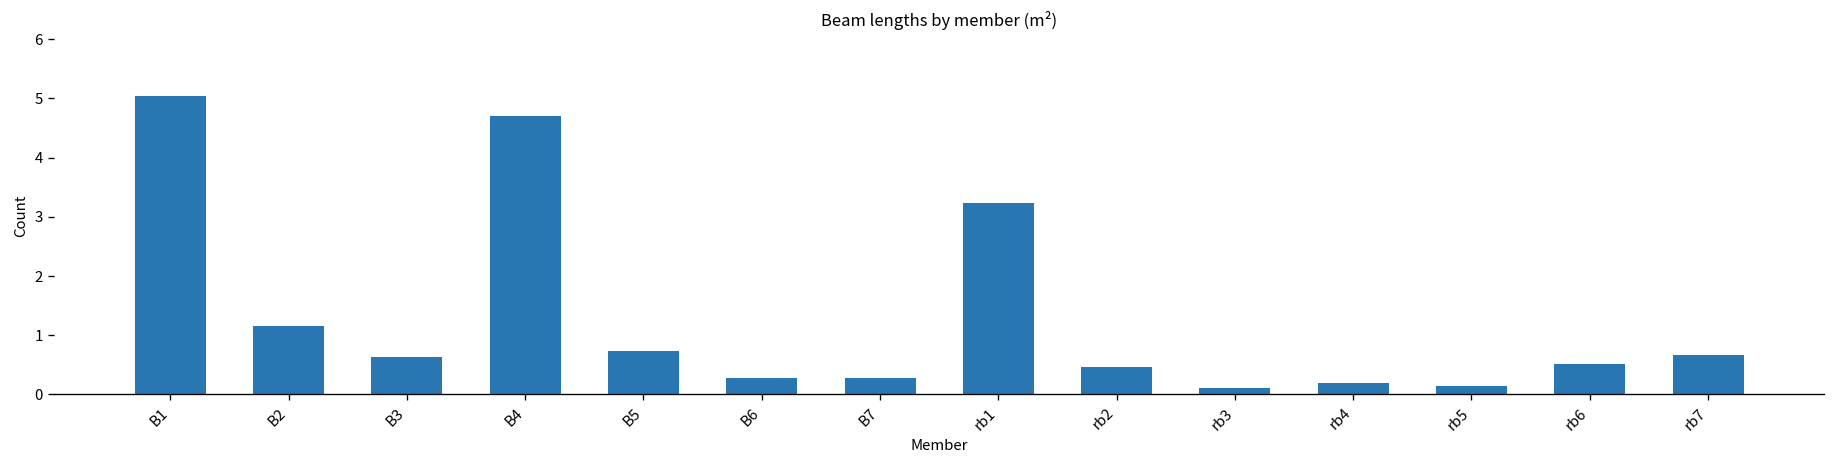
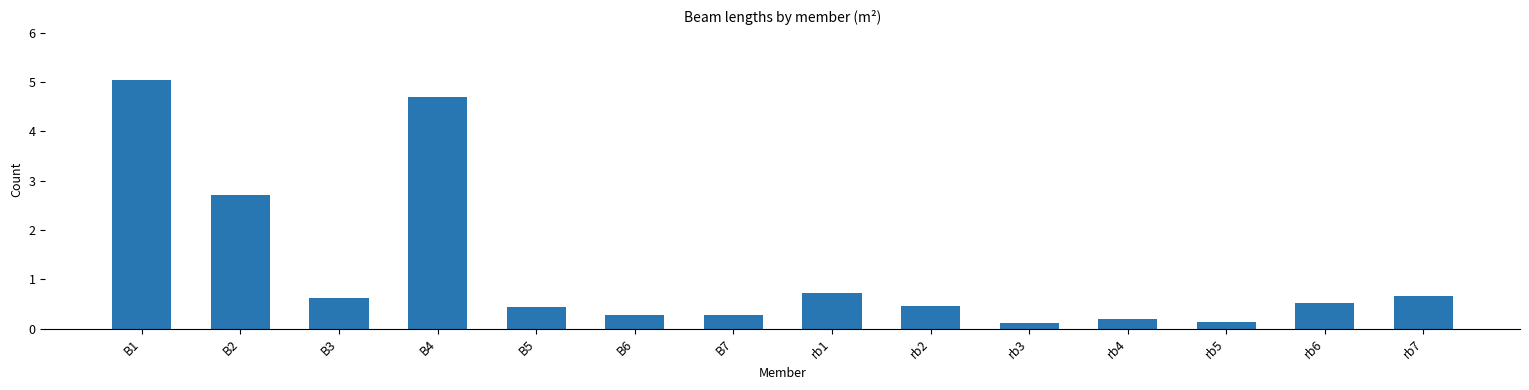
  {
    "B1": 5.0,
-   "B2": 1.2,
+   "B2": 2.7,
    "B3": 0.6,
    "B4": 4.7,
-   "B5": 0.7,
+   "B5": 0.4,
    "B6": 0.3,
    "B7": 0.3,
-   "rb1": 3.2,
+   "rb1": 0.7,
    "rb2": 0.5,
    "rb3": 0.1,
    "rb4": 0.2,
    "rb5": 0.1,
    "rb6": 0.5,
    "rb7": 0.7
  }
